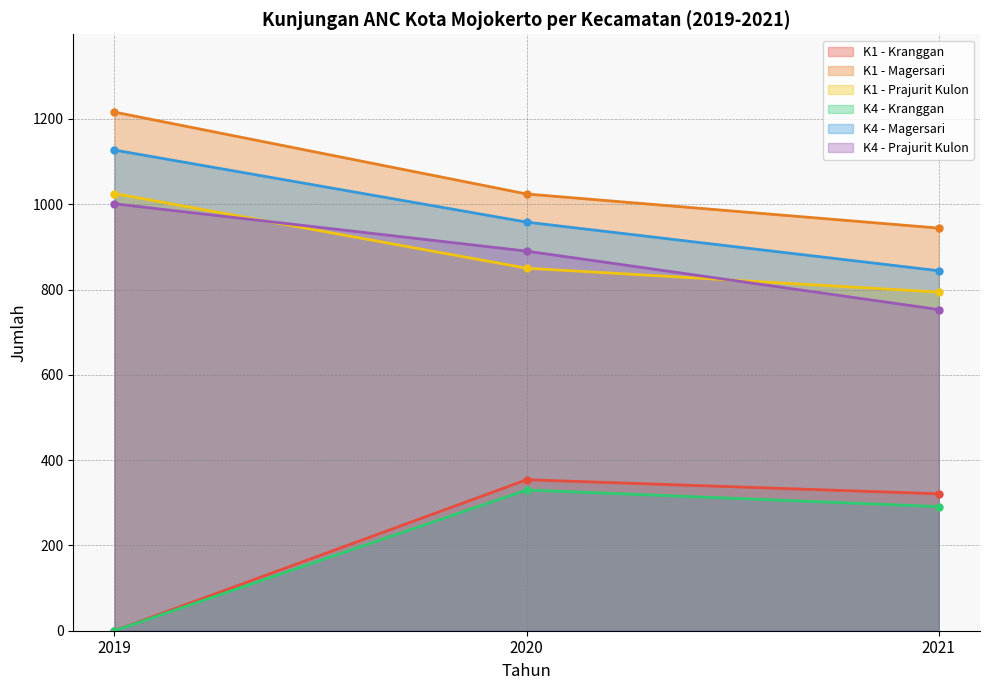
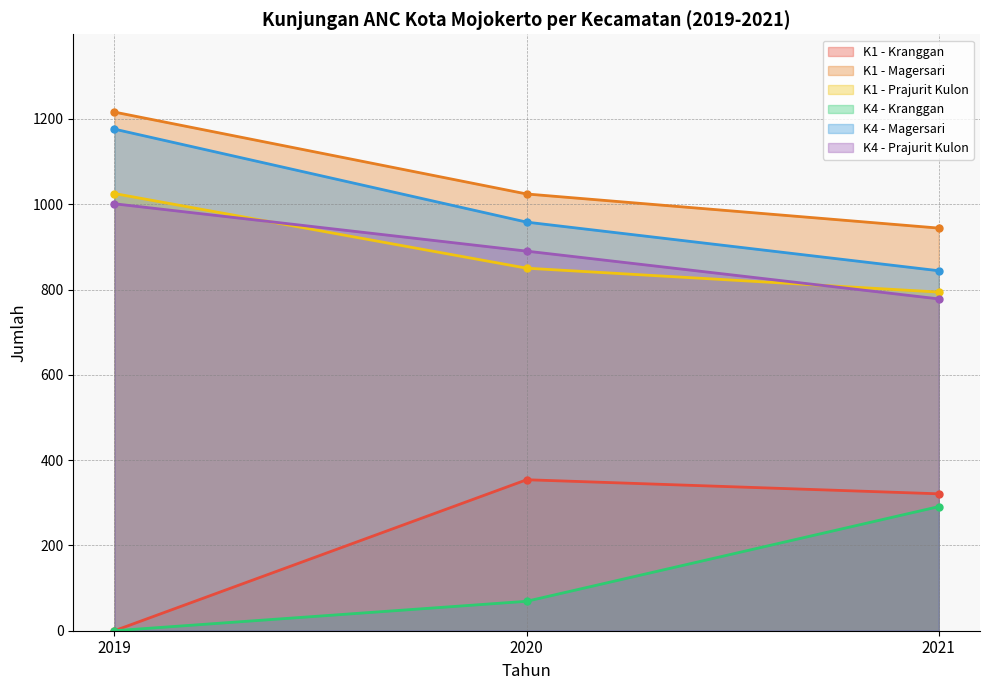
  {
    "K4 - Kranggan": {
-     "2020": 330,
+     "2020": 70,
      "2021": 290
    },
    "K4 - Magersari": {
-     "2019": 1130,
+     "2019": 1180,
      "2020": 960,
      "2021": 840
    },
    "K4 - Prajurit Kulon": {
      "2019": 1000,
      "2020": 890,
-     "2021": 750
+     "2021": 780
    }
  }
